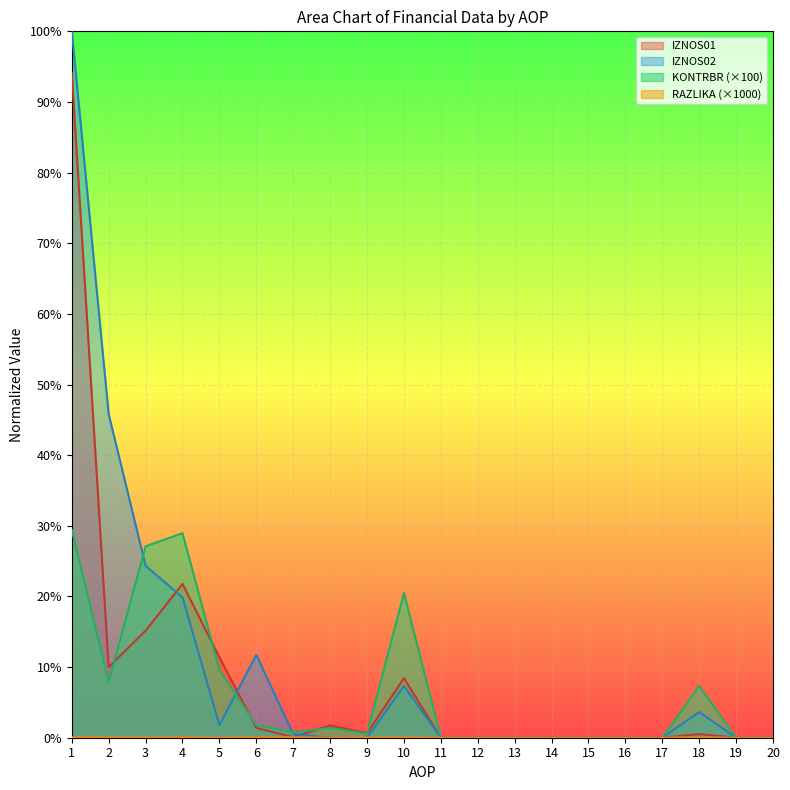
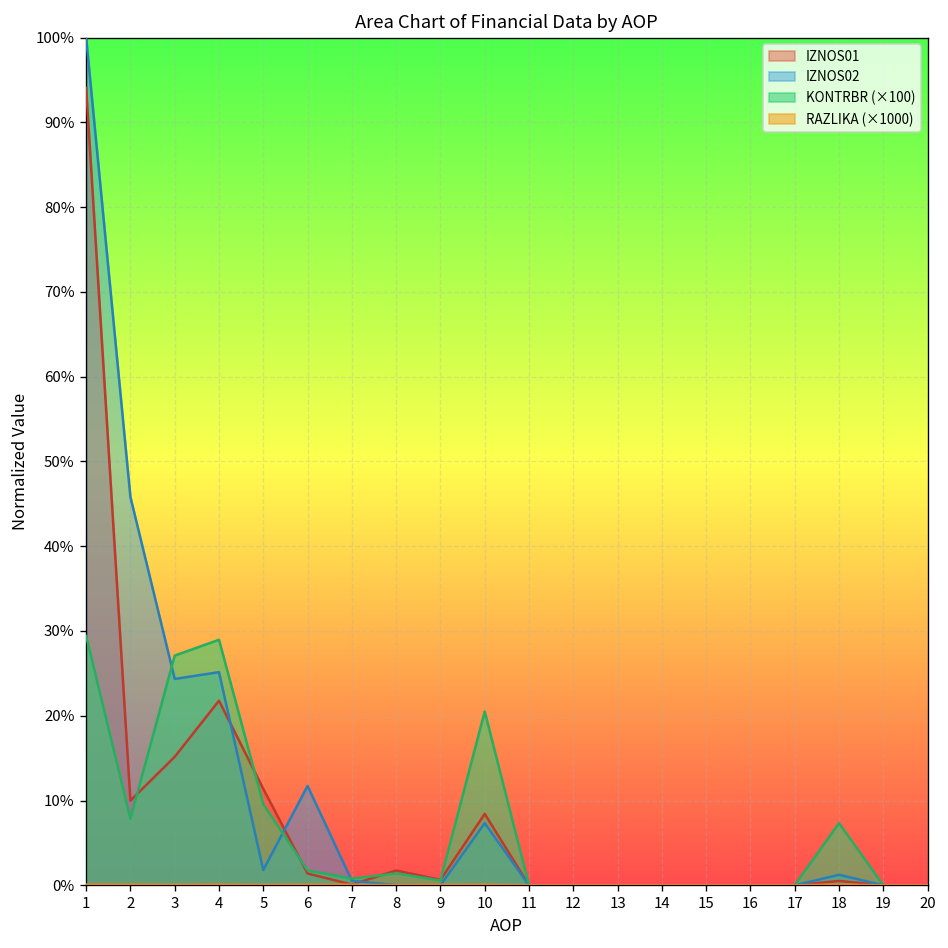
  {
    "IZNOS01": {
      "1": "94%",
      "2": "10%",
      "3": "15%",
      "4": "22%",
      "5": "11%",
      "6": "1%",
      "10": "8%",
      "18": "1%"
    },
    "IZNOS02": {
      "1": "100%",
      "2": "46%",
      "3": "24%",
-     "4": "20%",
+     "4": "25%",
      "5": "2%",
      "6": "12%",
      "10": "7%",
-     "18": "4%"
+     "18": "1%"
    },
    "KONTRBR (×100)": {
      "1": "29%",
      "2": "8%",
      "3": "27%",
      "4": "29%",
      "5": "10%",
      "6": "2%",
      "10": "20%",
      "18": "7%"
    },
    "RAZLIKA (×1000)": {
      "1": "0%",
      "2": "0%",
      "3": "0%",
      "4": "0%",
      "5": "0%",
      "6": "0%",
      "10": "0%",
      "18": "0%"
    }
  }
